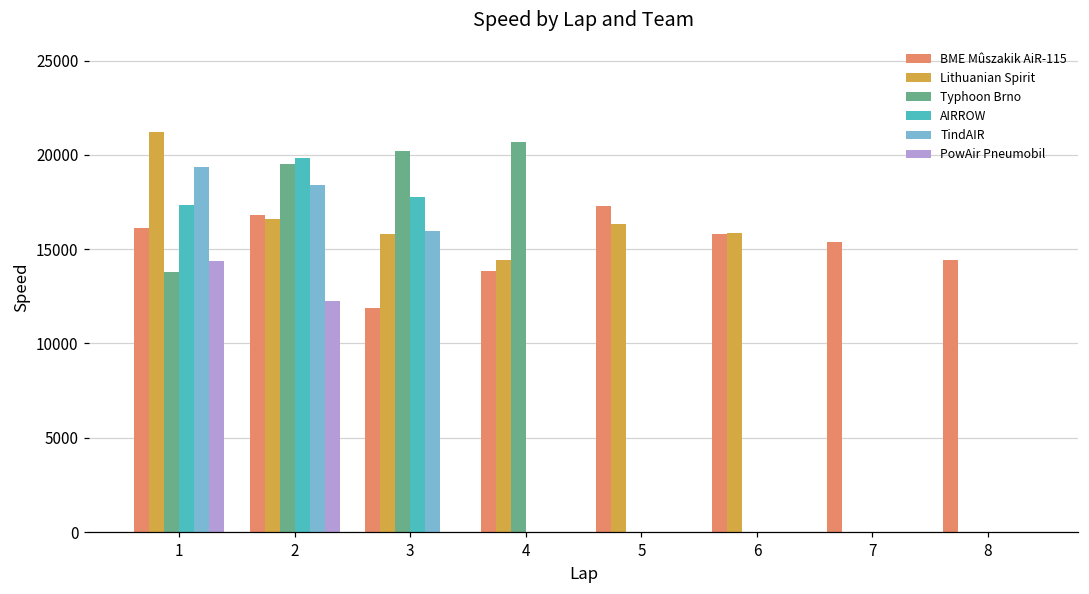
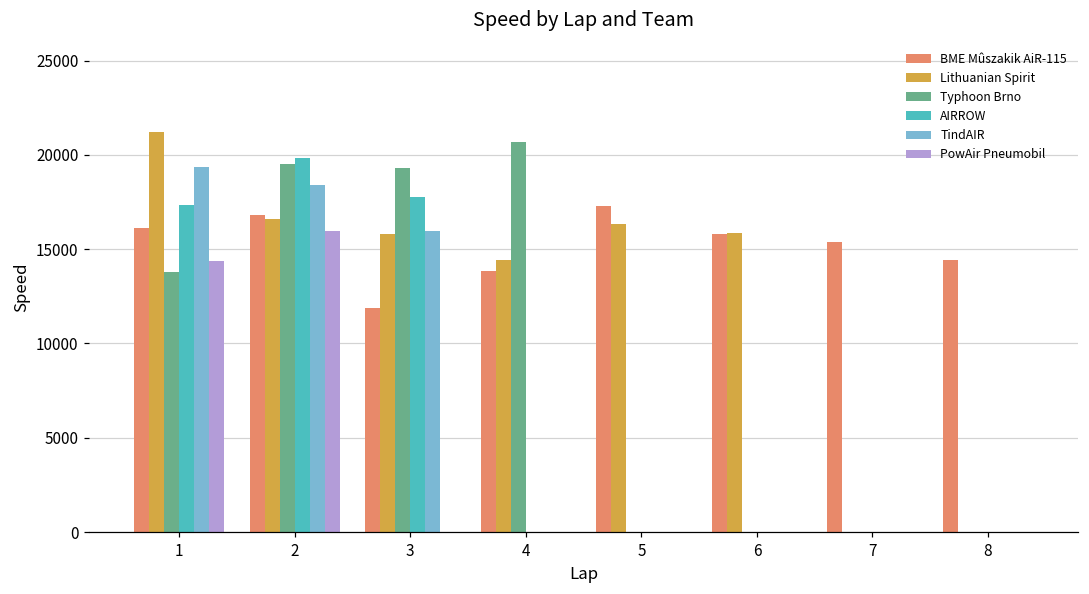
  {
    "Typhoon Brno": {
      "1": 13800,
      "2": 19500,
-     "3": 20200,
+     "3": 19300,
      "4": 20700,
      "5": 0,
      "6": 0,
      "7": 0,
      "8": 0
    },
    "PowAir Pneumobil": {
      "1": 14400,
-     "2": 12200,
+     "2": 15900,
      "3": 0,
      "4": 0,
      "5": 0,
      "6": 0,
      "7": 0,
      "8": 0
    }
  }
